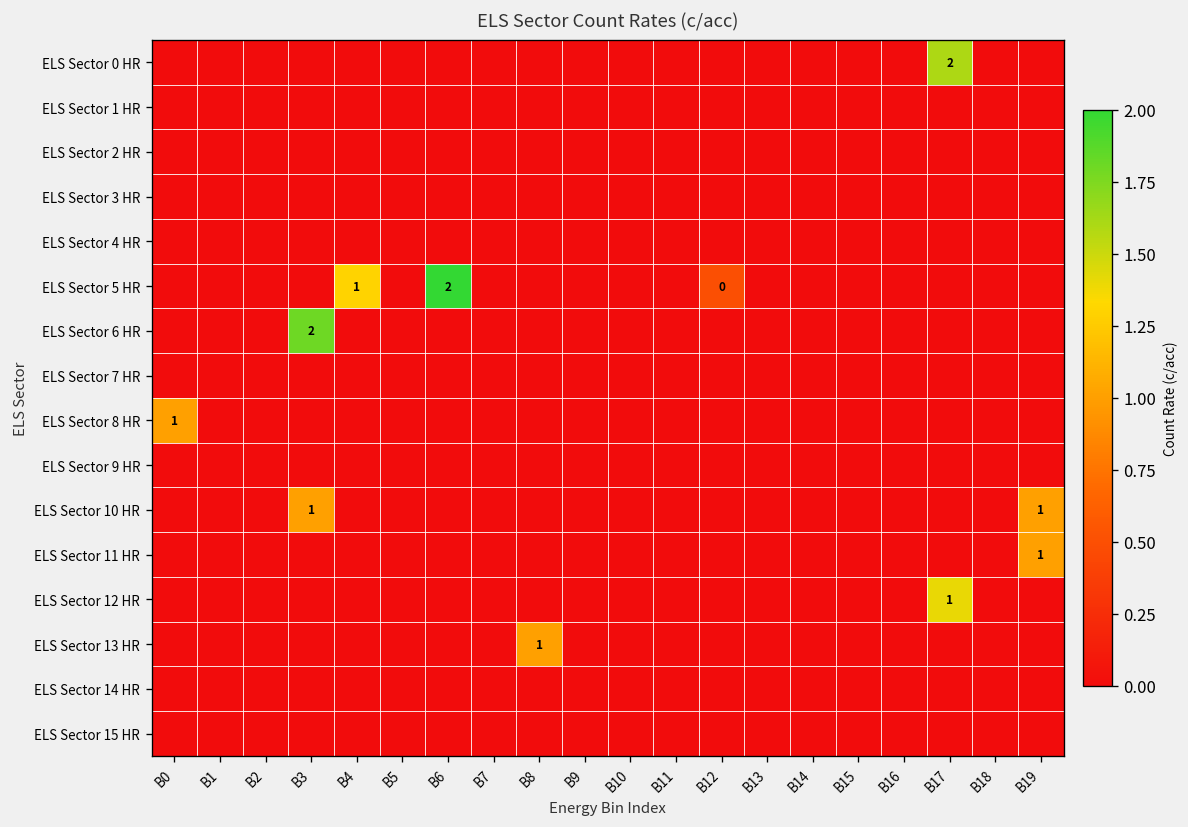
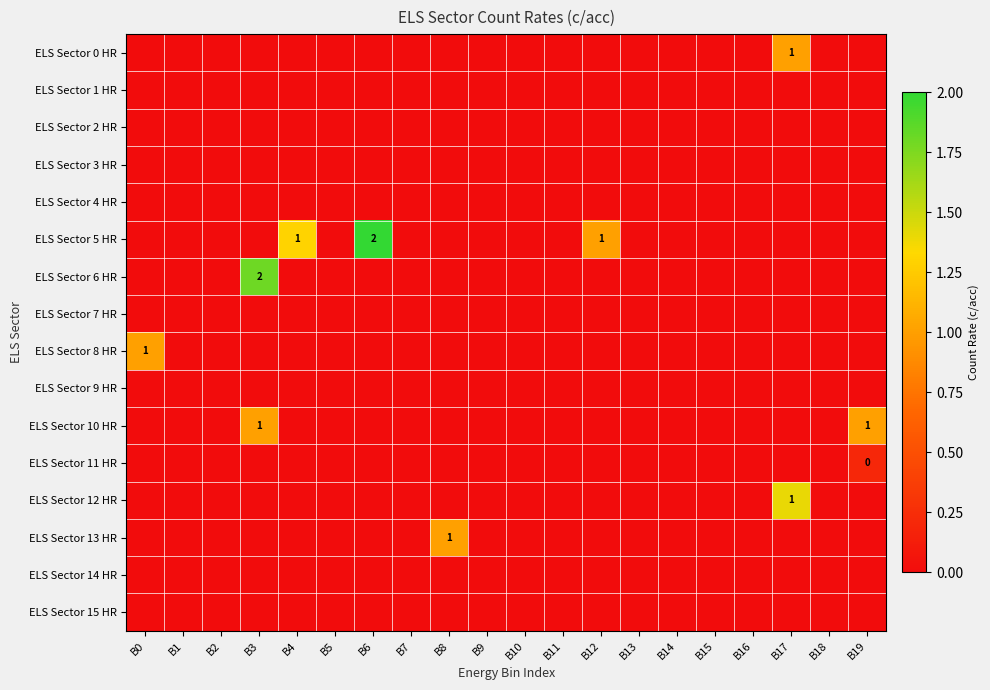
  {
    "ELS Sector 0 HR": {
-     "B17": 2
+     "B17": 1
    },
    "ELS Sector 5 HR": {
      "B4": 1,
      "B6": 2,
-     "B12": 0
+     "B12": 1
    },
    "ELS Sector 6 HR": {
      "B3": 2
    },
    "ELS Sector 8 HR": {
      "B0": 1
    },
    "ELS Sector 10 HR": {
      "B3": 1,
      "B19": 1
    },
    "ELS Sector 11 HR": {
-     "B19": 1
+     "B19": 0
    },
    "ELS Sector 12 HR": {
      "B17": 1
    },
    "ELS Sector 13 HR": {
      "B8": 1
    }
  }
